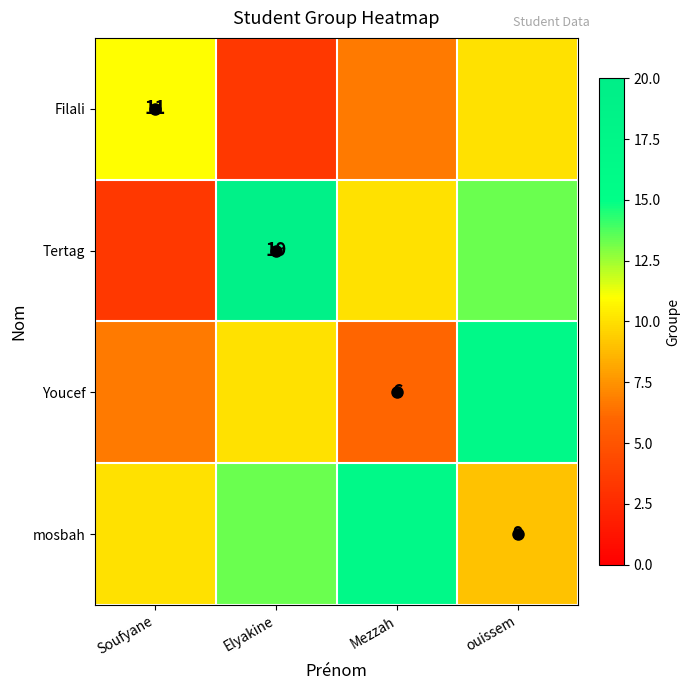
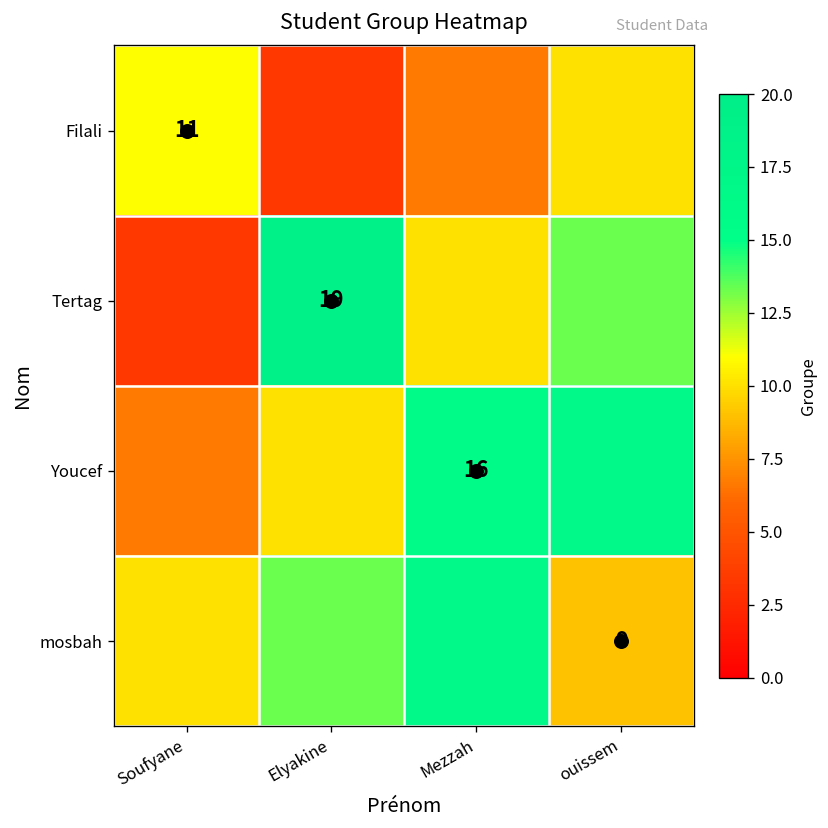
  {
    "Youcef": {
-     "Mezzah": 6
+     "Mezzah": 16
    }
  }
